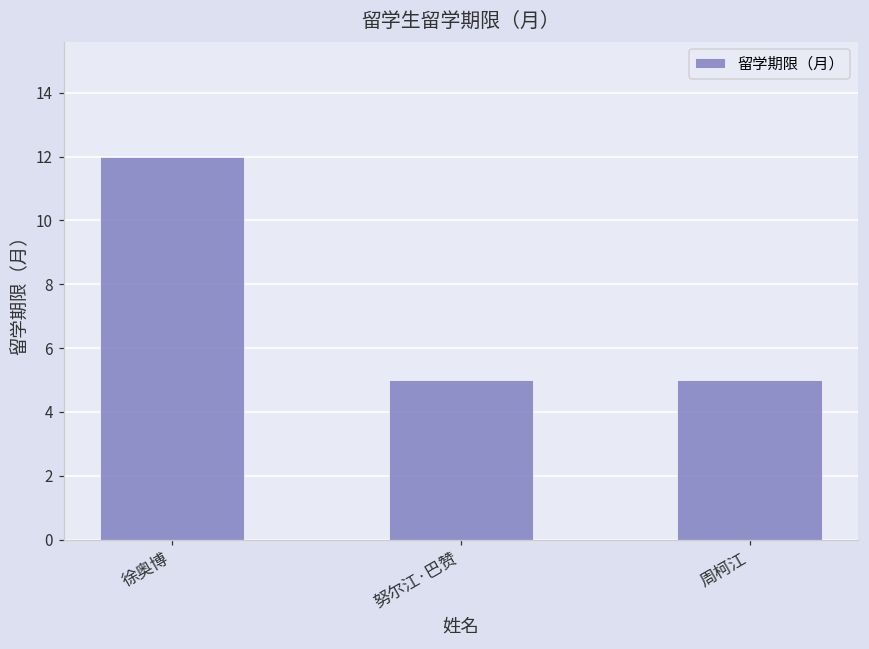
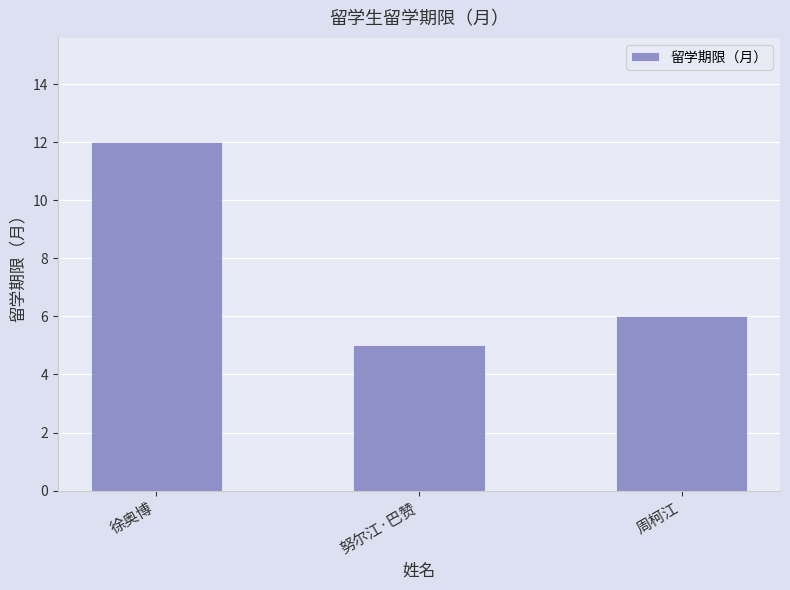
  {
    "徐奥博": 12,
    "努尔江·巴赞": 5,
-   "周柯江": 5
+   "周柯江": 6
  }
